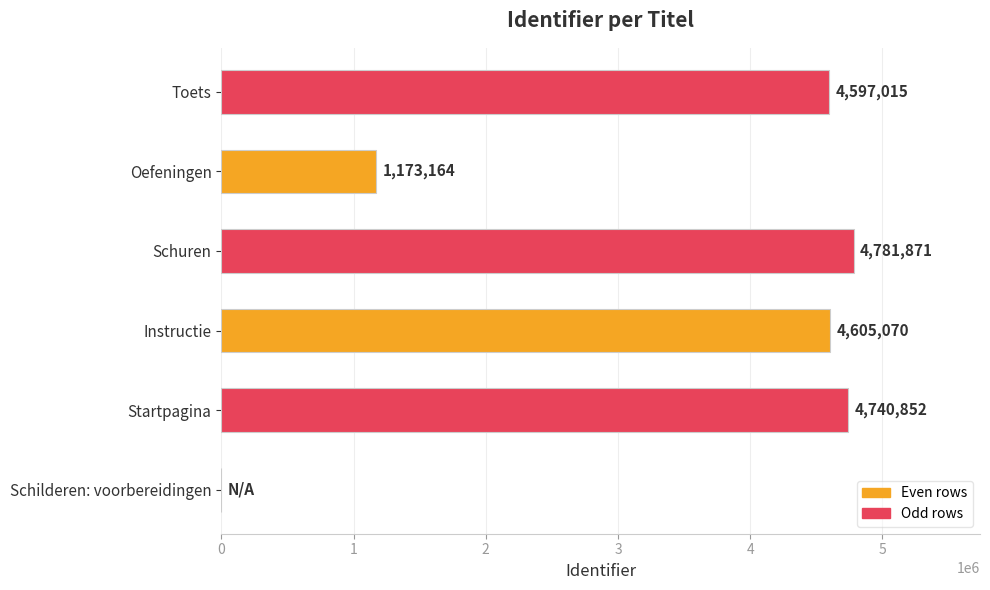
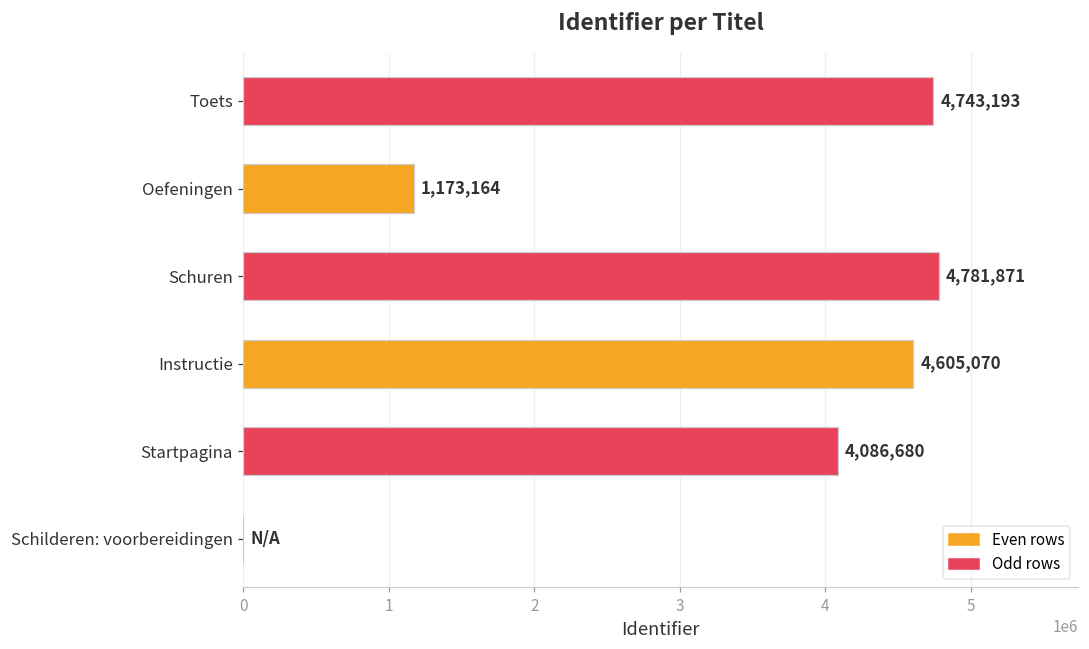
  {
-   "Toets": "4,597,015",
+   "Toets": "4,743,193",
    "Oefeningen": "1,173,164",
    "Schuren": "4,781,871",
    "Instructie": "4,605,070",
-   "Startpagina": "4,740,852"
+   "Startpagina": "4,086,680"
  }
